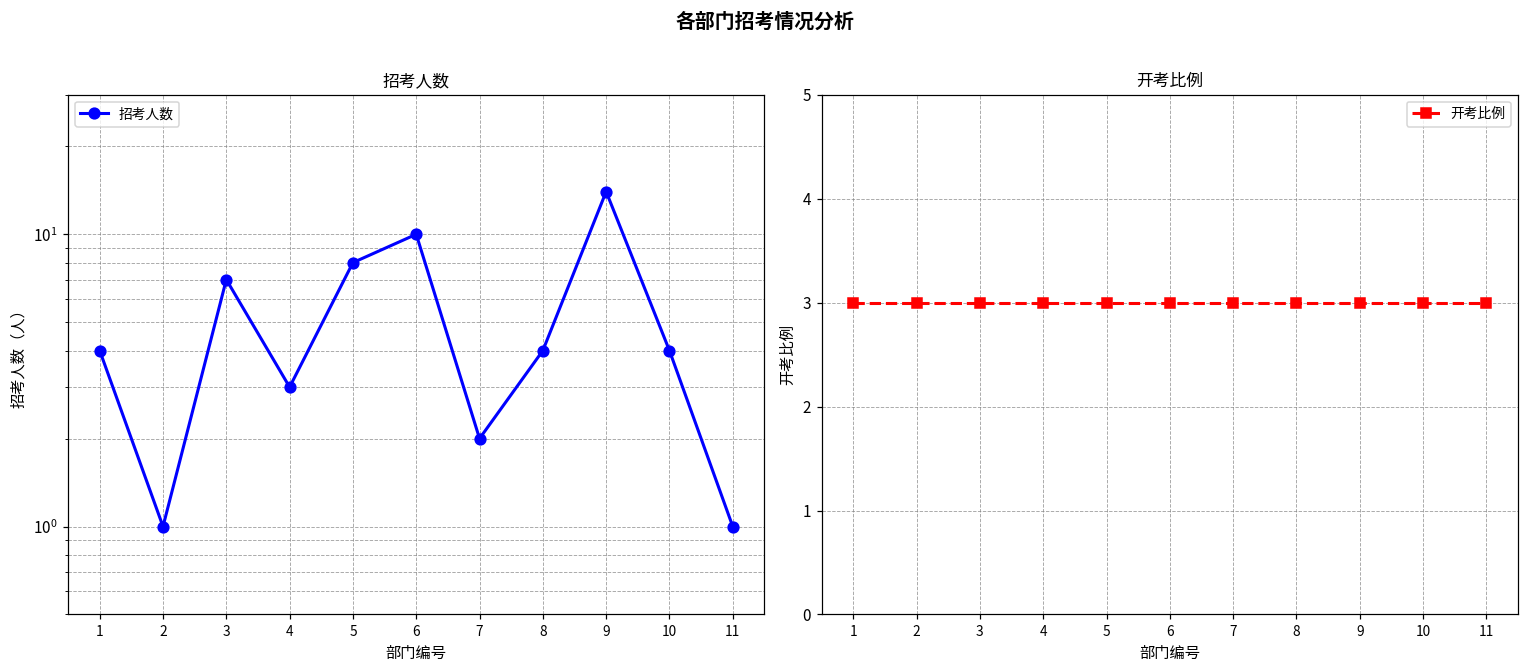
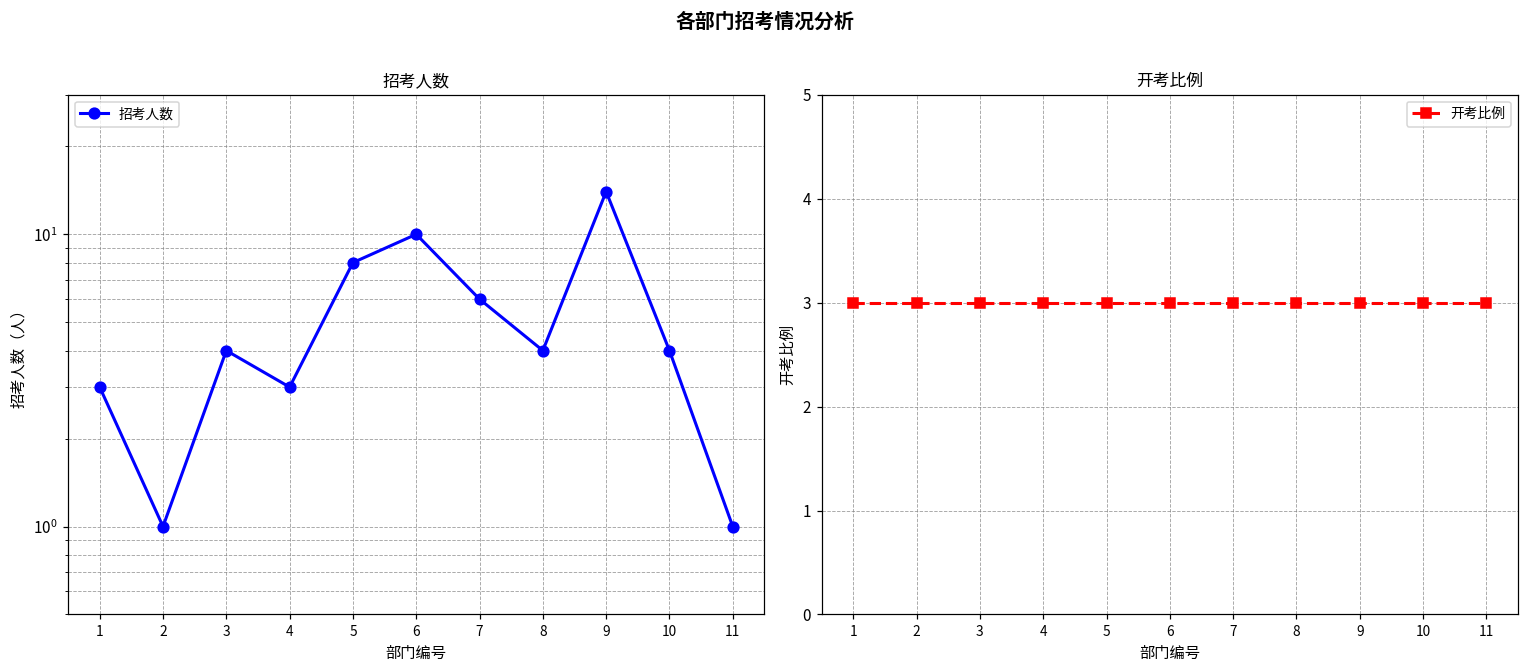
  {
    "招考人数": {
-     "1": 4,
+     "1": 3,
      "2": 1,
-     "3": 7,
+     "3": 4,
      "4": 3,
      "5": 8,
      "6": 10,
-     "7": 2,
+     "7": 6,
      "8": 4,
      "9": 14,
      "10": 4,
      "11": 1
    },
    "开考比例": {
      "1": 3.0,
      "2": 3.0,
      "3": 3.0,
      "4": 3.0,
      "5": 3.0,
      "6": 3.0,
      "7": 3.0,
      "8": 3.0,
      "9": 3.0,
      "10": 3.0,
      "11": 3.0
    }
  }
